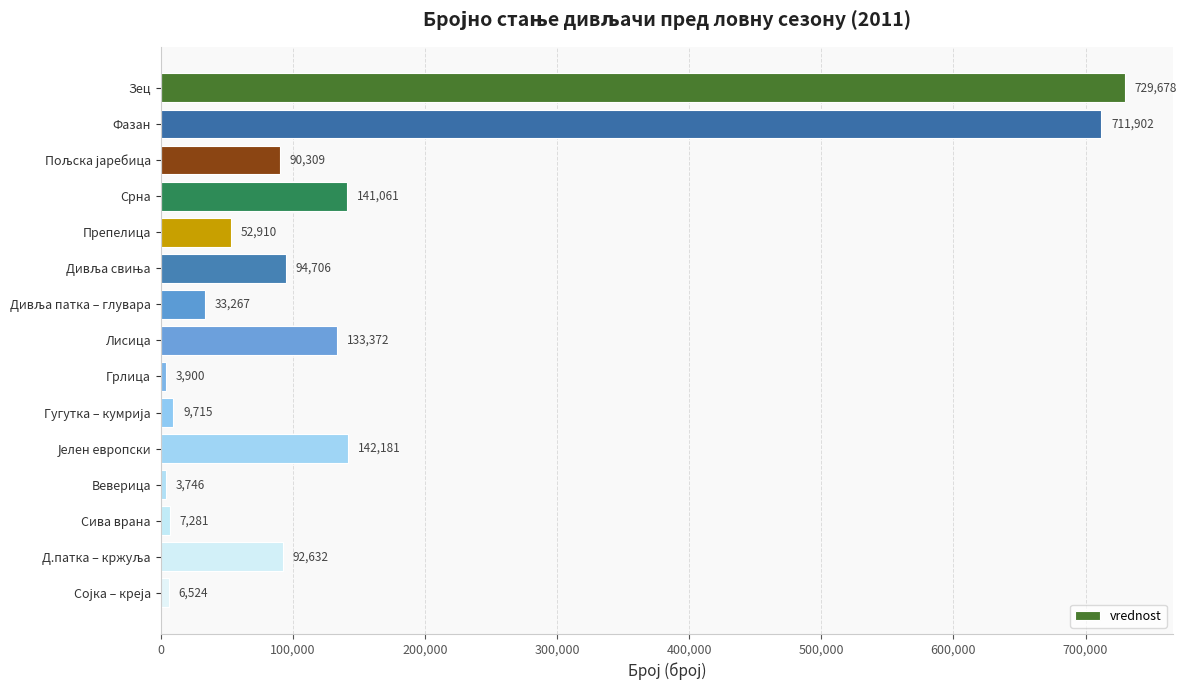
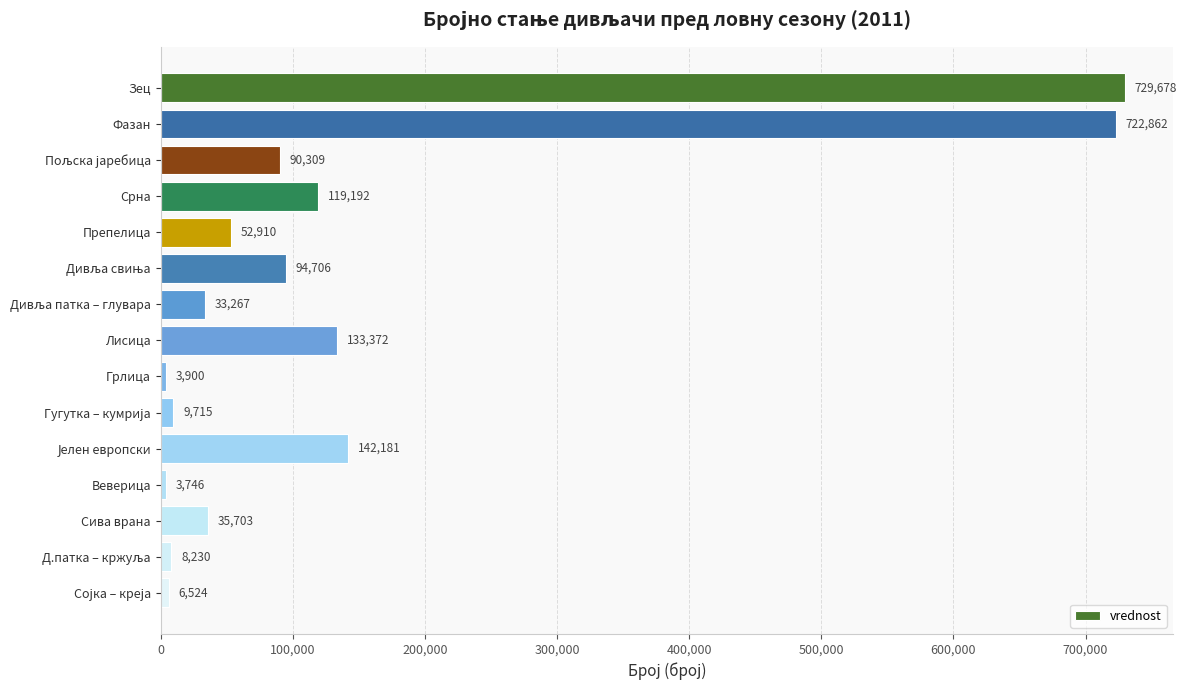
  {
    "Зец": "729,678",
-   "Фазан": "711,902",
+   "Фазан": "722,862",
    "Пољска јаребица": "90,309",
-   "Срна": "141,061",
+   "Срна": "119,192",
    "Препелица": "52,910",
    "Дивља свиња": "94,706",
    "Дивља патка – глувара": "33,267",
    "Лисица": "133,372",
    "Грлица": "3,900",
    "Гугутка – кумрија": "9,715",
    "Јелен европски": "142,181",
    "Веверица": "3,746",
-   "Сива врана": "7,281",
-   "Д.патка – кржуља": "92,632",
+   "Сива врана": "35,703",
+   "Д.патка – кржуља": "8,230",
    "Сојка – креја": "6,524"
  }
